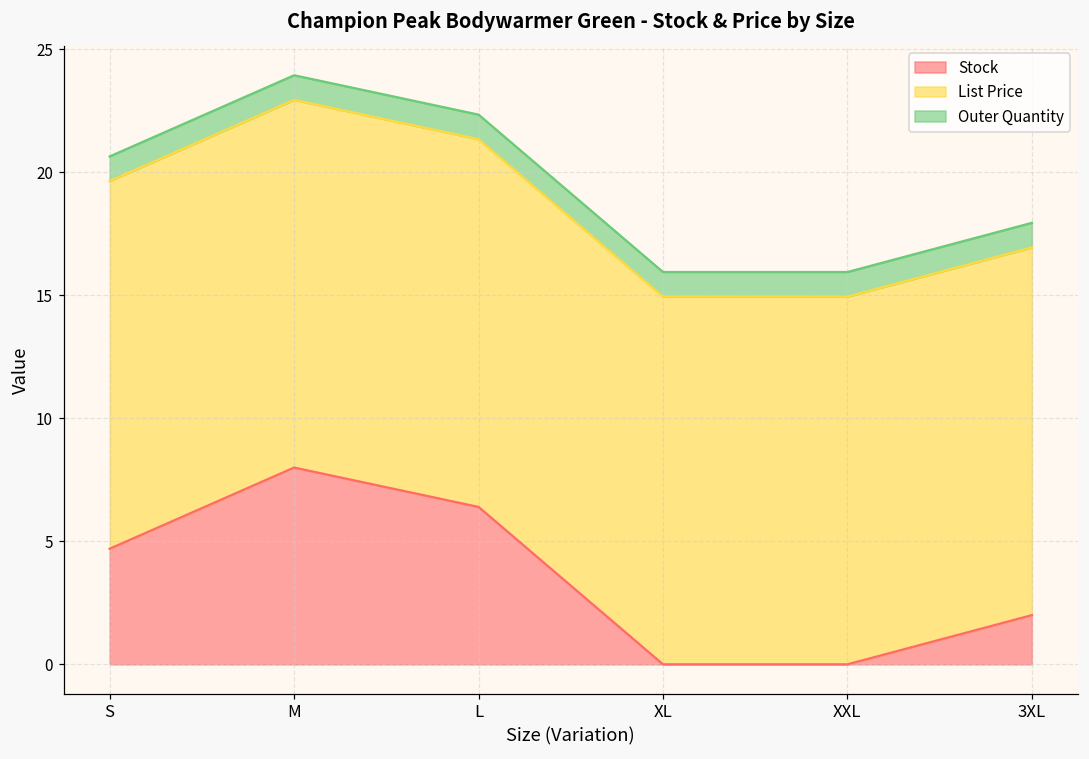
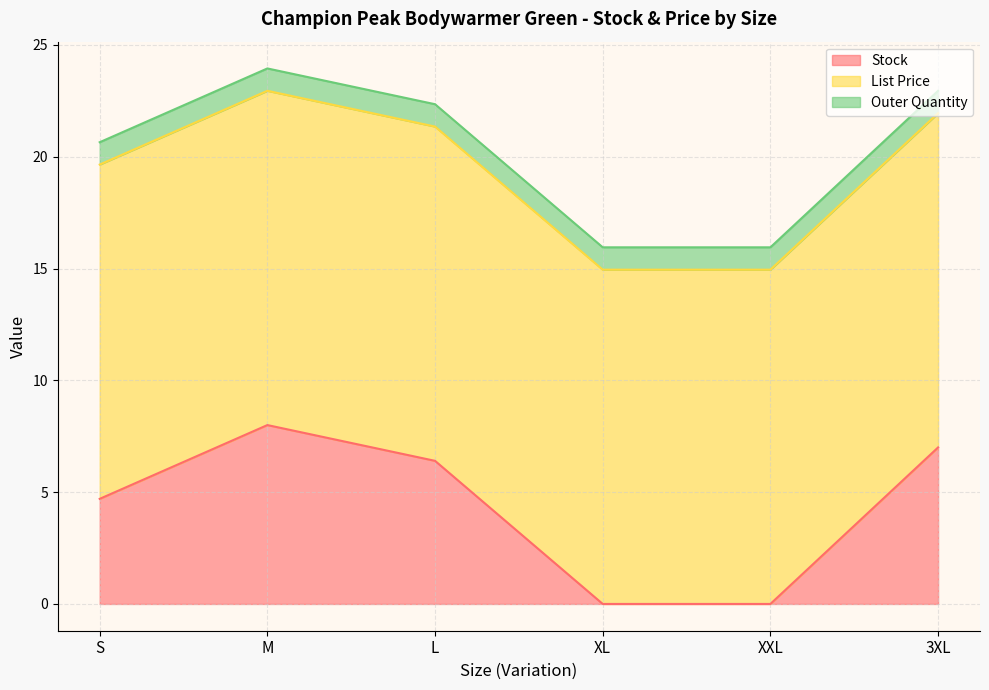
  {
    "Stock": {
      "S": 4.7,
      "M": 8,
      "L": 6.4,
      "XL": 0,
      "XXL": 0,
-     "3XL": 2
+     "3XL": 7
    },
    "List Price": {
      "S": 15,
      "M": 15,
      "L": 15,
      "XL": 15,
      "XXL": 15
    },
    "Outer Quantity": {
      "S": 1,
      "M": 1,
      "L": 1,
      "XL": 1,
      "XXL": 1
    }
  }
